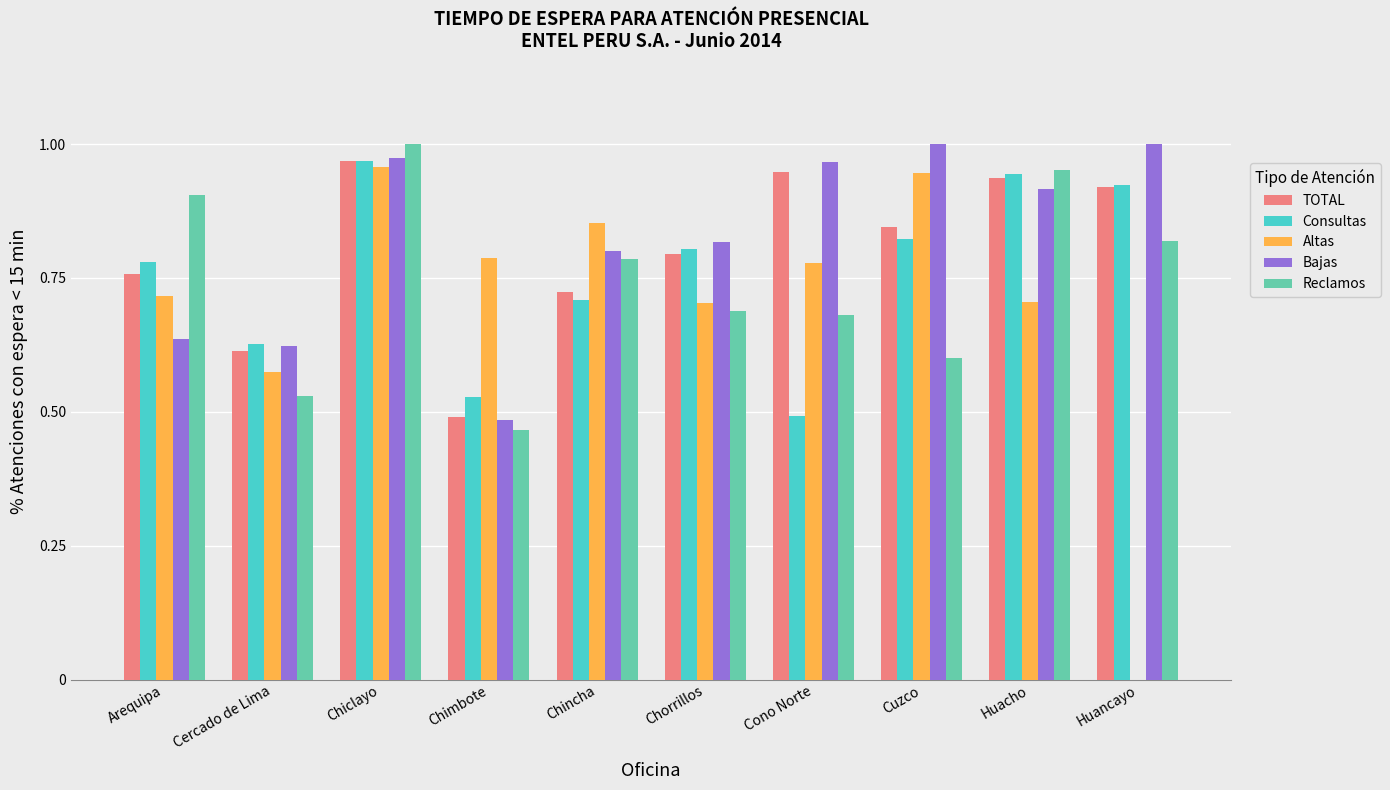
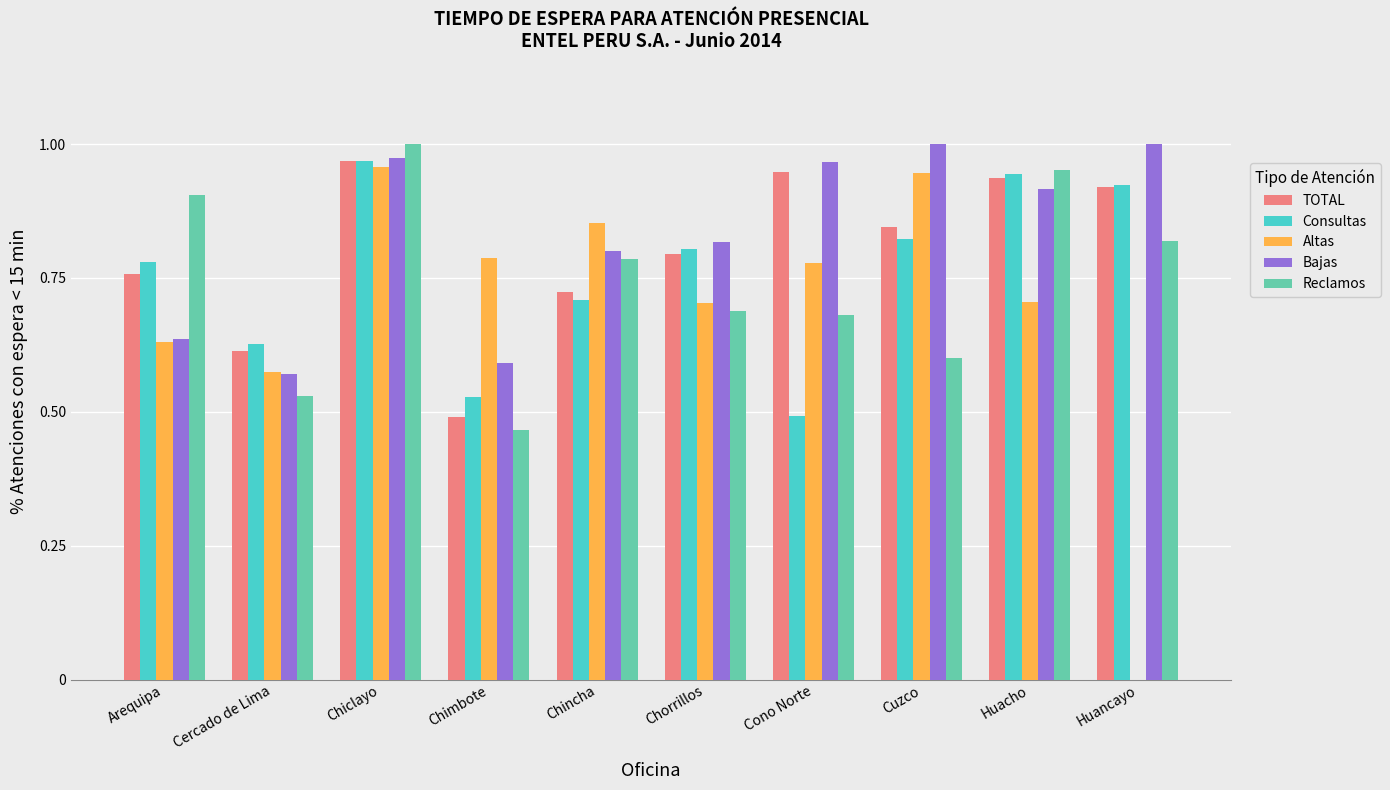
  {
    "TOTAL": {
      "Arequipa": 0.76,
      "Cercado de Lima": 0.61,
      "Chiclayo": 0.97,
      "Chimbote": 0.49,
      "Chincha": 0.72,
      "Chorrillos": 0.79,
      "Cono Norte": 0.95,
      "Cuzco": 0.85,
      "Huacho": 0.94,
      "Huancayo": 0.92
    },
    "Altas": {
-     "Arequipa": 0.72,
+     "Arequipa": 0.63,
      "Cercado de Lima": 0.58,
      "Chiclayo": 0.96,
      "Chimbote": 0.79,
      "Chincha": 0.85,
      "Chorrillos": 0.70,
      "Cono Norte": 0.78,
      "Cuzco": 0.95,
      "Huacho": 0.70,
      "Huancayo": 0.00
    },
    "Bajas": {
      "Arequipa": 0.64,
-     "Cercado de Lima": 0.62,
+     "Cercado de Lima": 0.57,
      "Chiclayo": 0.97,
-     "Chimbote": 0.48,
+     "Chimbote": 0.59,
      "Chincha": 0.80,
      "Chorrillos": 0.82,
      "Cono Norte": 0.97,
      "Cuzco": 1.00,
      "Huacho": 0.92,
      "Huancayo": 1.00
    }
  }
